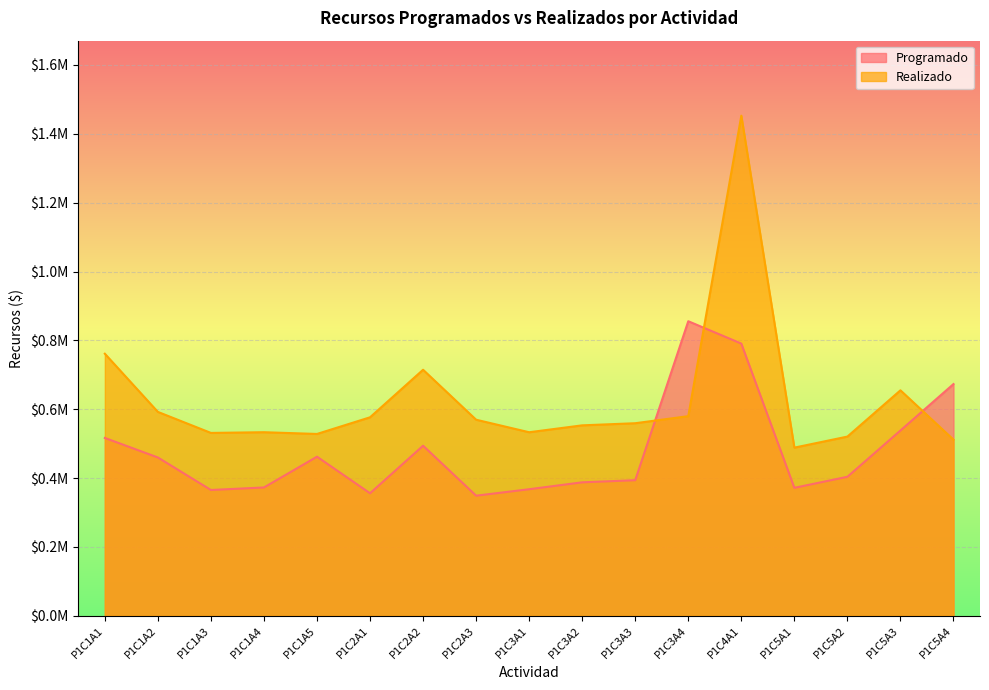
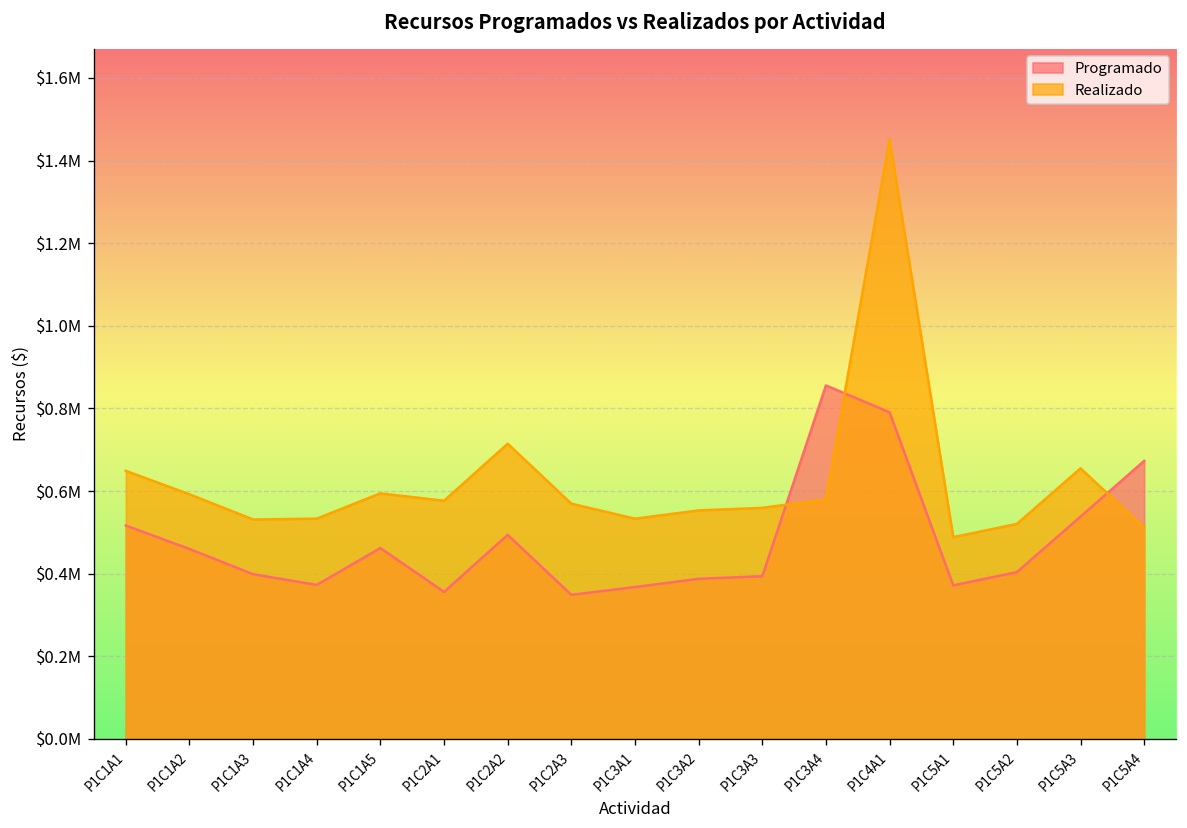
  {
    "Programado": {
      "P1C1A1": "$520000",
      "P1C1A2": "$460000",
-     "P1C1A3": "$370000",
+     "P1C1A3": "$400000",
      "P1C1A4": "$370000",
      "P1C1A5": "$460000",
      "P1C2A1": "$360000",
      "P1C2A2": "$490000",
      "P1C2A3": "$350000",
      "P1C3A1": "$370000",
      "P1C3A2": "$390000",
      "P1C3A3": "$390000",
      "P1C3A4": "$860000",
      "P1C4A1": "$790000",
      "P1C5A1": "$370000",
      "P1C5A2": "$400000",
      "P1C5A3": "$540000",
      "P1C5A4": "$670000"
    },
    "Realizado": {
-     "P1C1A1": "$760000",
+     "P1C1A1": "$650000",
      "P1C1A2": "$590000",
      "P1C1A3": "$530000",
      "P1C1A4": "$530000",
-     "P1C1A5": "$530000",
+     "P1C1A5": "$590000",
      "P1C2A1": "$580000",
      "P1C2A2": "$710000",
      "P1C2A3": "$570000",
      "P1C3A1": "$530000",
      "P1C3A2": "$550000",
      "P1C3A3": "$560000",
      "P1C3A4": "$580000",
      "P1C4A1": "$1450000",
      "P1C5A1": "$490000",
      "P1C5A2": "$520000",
      "P1C5A3": "$650000",
      "P1C5A4": "$510000"
    }
  }
